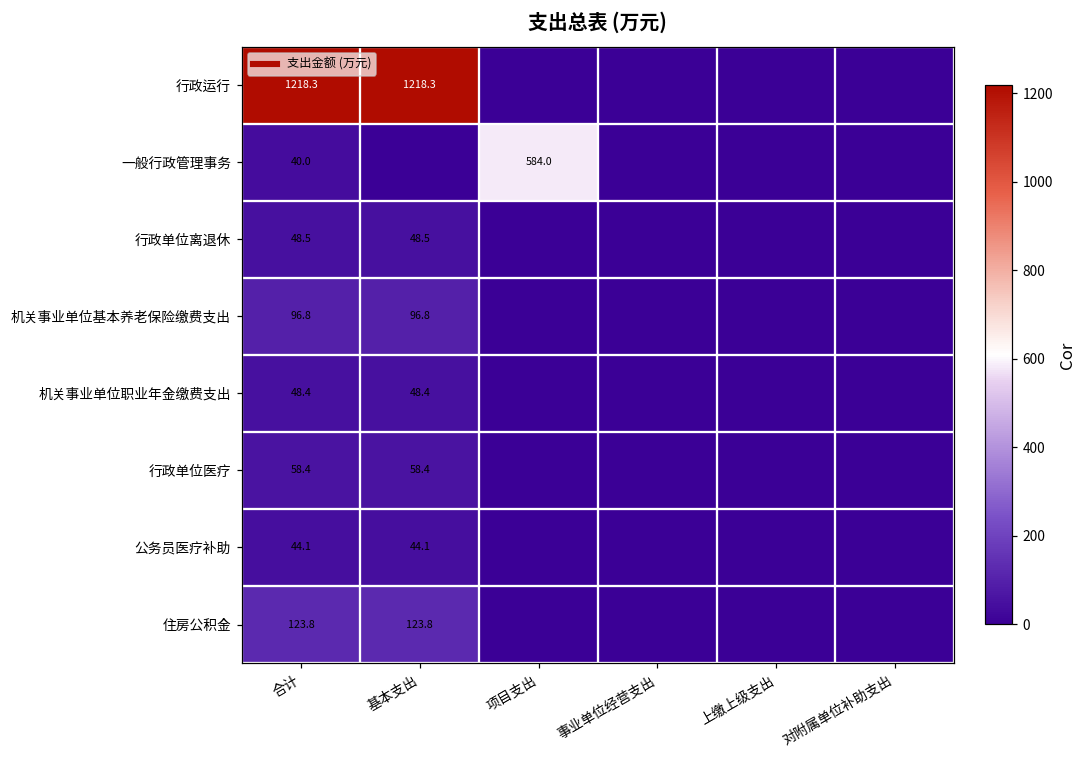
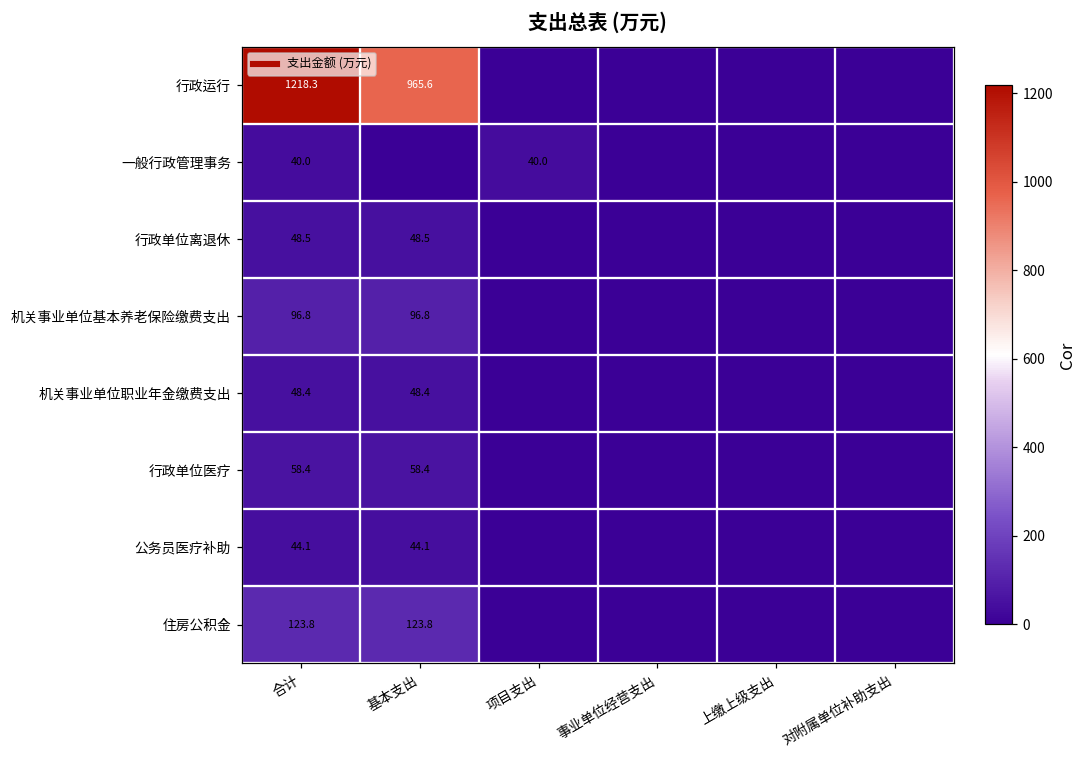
  {
    "行政运行": {
      "合计": 1218.3,
-     "基本支出": 1218.3
+     "基本支出": 965.6
    },
    "一般行政管理事务": {
      "合计": 40.0,
-     "项目支出": 584.0
+     "项目支出": 40.0
    },
    "行政单位离退休": {
      "合计": 48.5,
      "基本支出": 48.5
    },
    "机关事业单位基本养老保险缴费支出": {
      "合计": 96.8,
      "基本支出": 96.8
    },
    "机关事业单位职业年金缴费支出": {
      "合计": 48.4,
      "基本支出": 48.4
    },
    "行政单位医疗": {
      "合计": 58.4,
      "基本支出": 58.4
    },
    "公务员医疗补助": {
      "合计": 44.1,
      "基本支出": 44.1
    },
    "住房公积金": {
      "合计": 123.8,
      "基本支出": 123.8
    }
  }
